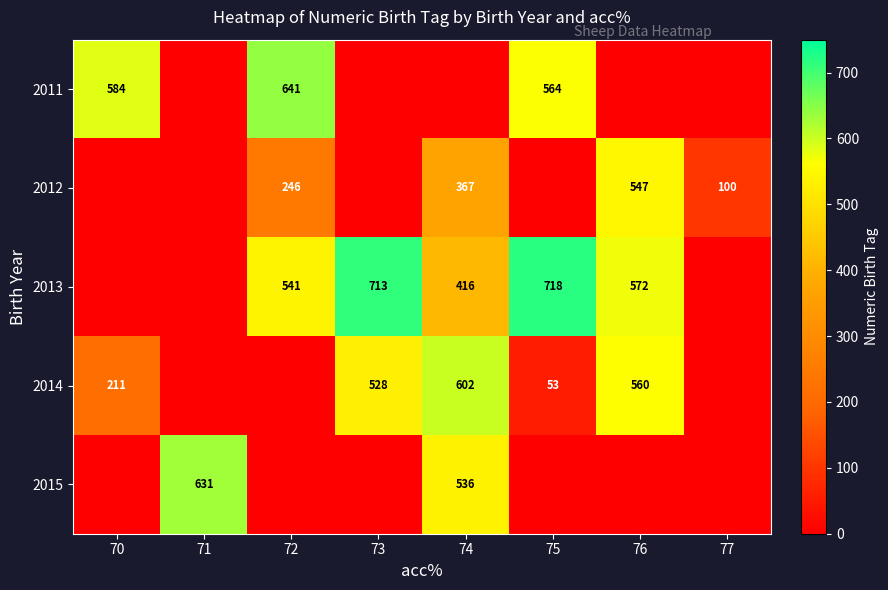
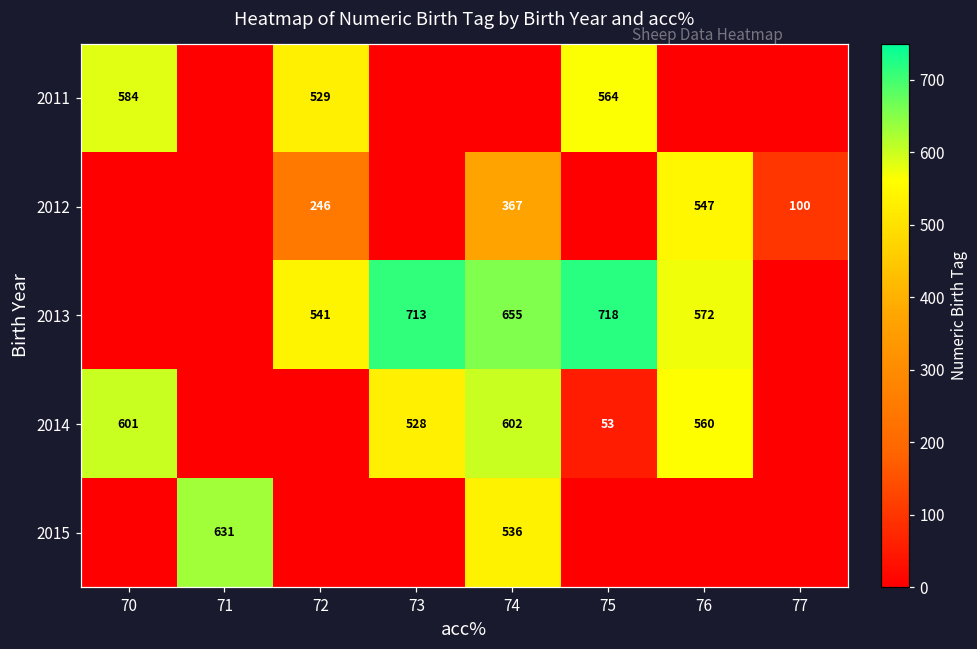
  {
    "2011": {
      "70": 584,
-     "72": 641,
+     "72": 529,
      "75": 564
    },
    "2012": {
      "72": 246,
      "74": 367,
      "76": 547,
      "77": 100
    },
    "2013": {
      "72": 541,
      "73": 713,
-     "74": 416,
+     "74": 655,
      "75": 718,
      "76": 572
    },
    "2014": {
-     "70": 211,
+     "70": 601,
      "73": 528,
      "74": 602,
      "75": 53,
      "76": 560
    },
    "2015": {
      "71": 631,
      "74": 536
    }
  }
